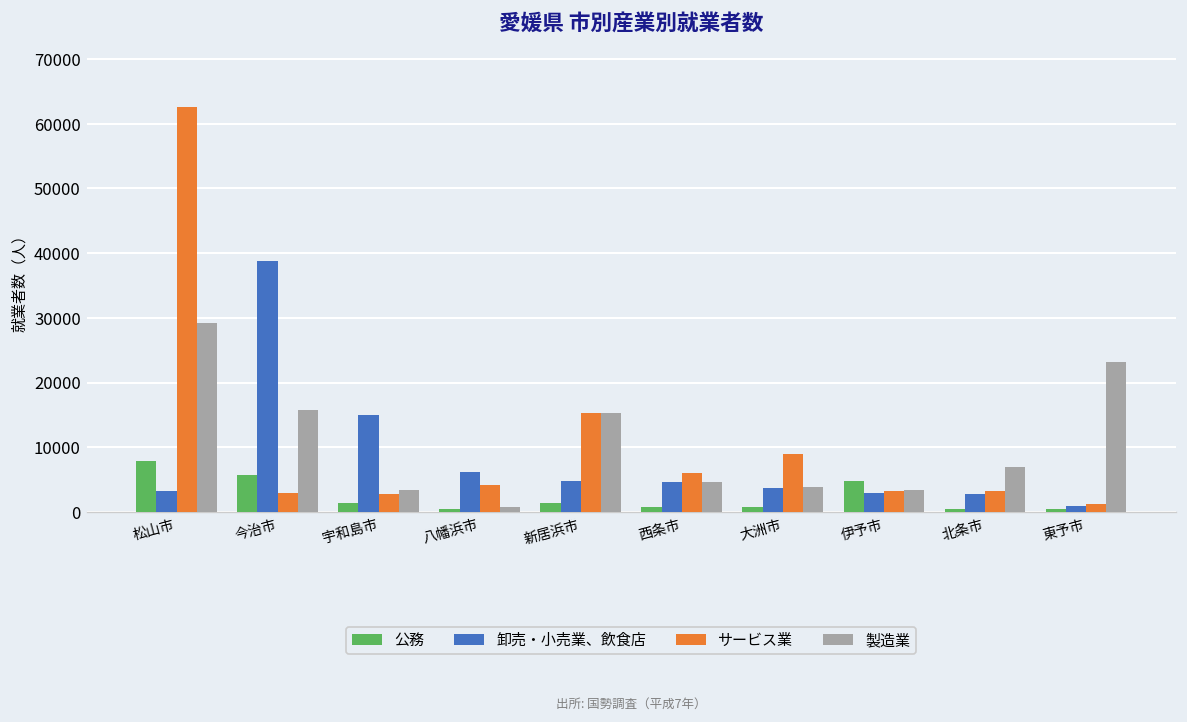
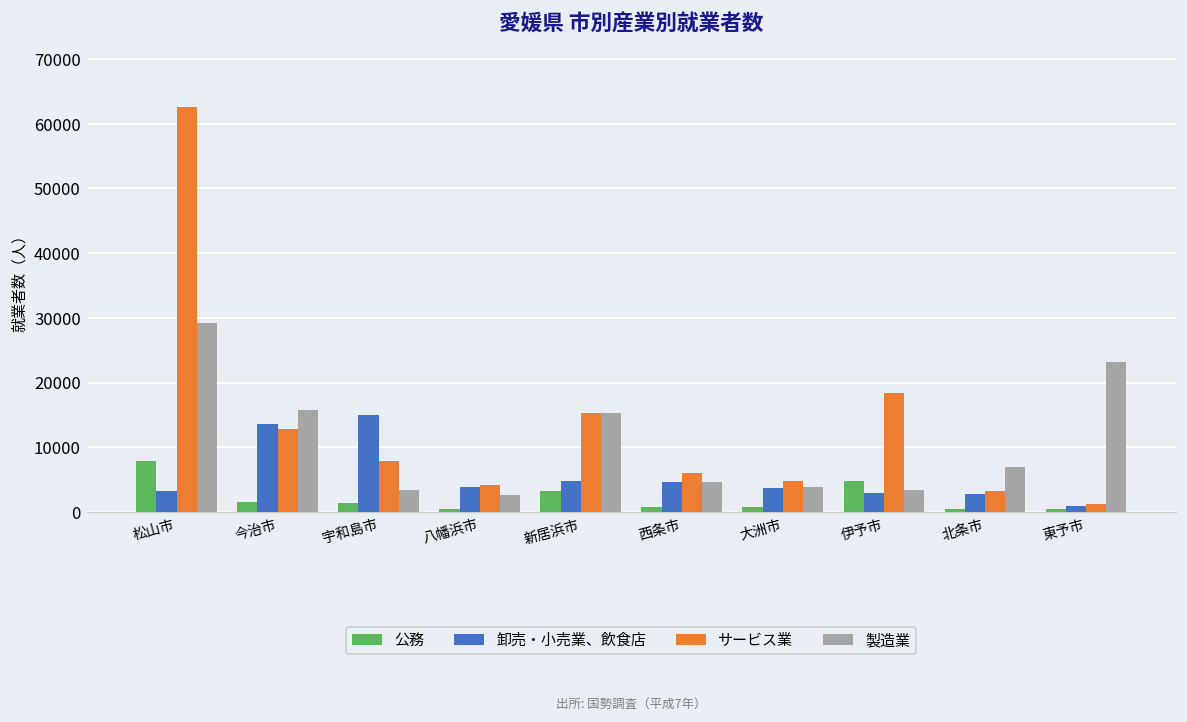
  {
    "公務": {
      "松山市": 8000,
-     "今治市": 6000,
+     "今治市": 2000,
      "宇和島市": 1000,
      "八幡浜市": 1000,
-     "新居浜市": 1000,
+     "新居浜市": 3000,
      "西条市": 1000,
      "大洲市": 1000,
      "伊予市": 5000,
      "北条市": 0
    },
    "卸売・小売業、飲食店": {
      "松山市": 3000,
-     "今治市": 39000,
+     "今治市": 14000,
      "宇和島市": 15000,
-     "八幡浜市": 6000,
+     "八幡浜市": 4000,
      "新居浜市": 5000,
      "西条市": 5000,
      "大洲市": 4000,
      "伊予市": 3000,
      "北条市": 3000,
      "東予市": 1000
    },
    "サービス業": {
      "松山市": 63000,
-     "今治市": 3000,
-     "宇和島市": 3000,
+     "今治市": 13000,
+     "宇和島市": 8000,
      "八幡浜市": 4000,
      "新居浜市": 15000,
      "西条市": 6000,
-     "大洲市": 9000,
-     "伊予市": 3000,
+     "大洲市": 5000,
+     "伊予市": 18000,
      "北条市": 3000,
      "東予市": 1000
    },
    "製造業": {
      "松山市": 29000,
      "今治市": 16000,
      "宇和島市": 3000,
-     "八幡浜市": 1000,
+     "八幡浜市": 3000,
      "新居浜市": 15000,
      "西条市": 5000,
      "大洲市": 4000,
      "伊予市": 3000,
      "北条市": 7000,
      "東予市": 23000
    }
  }
